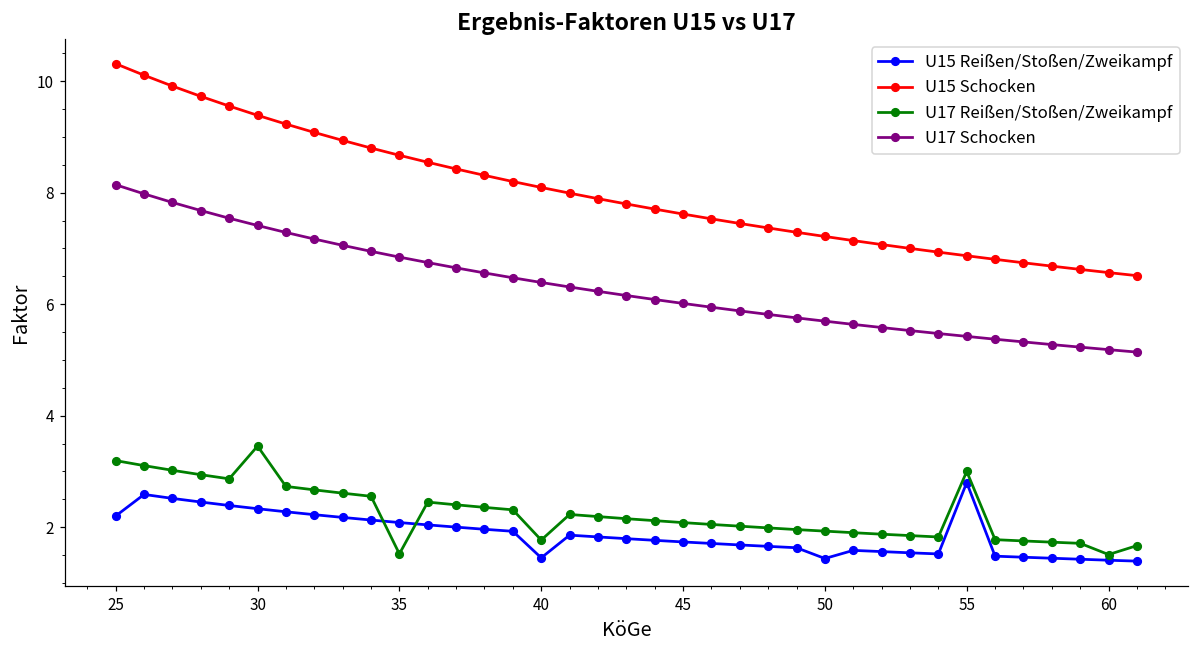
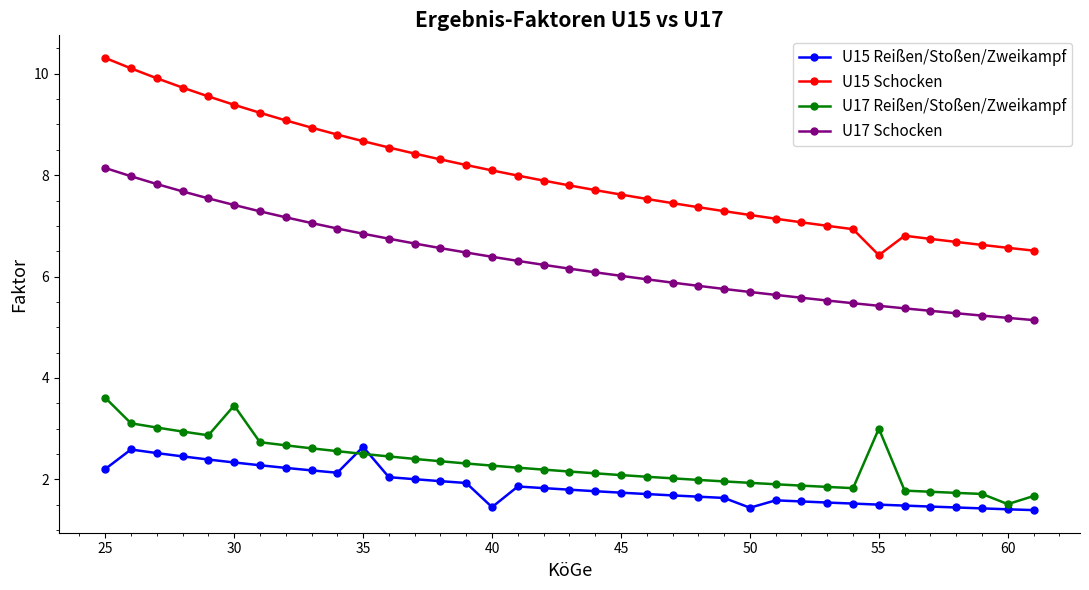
  {
    "U15 Reißen/Stoßen/Zweikampf": {
      "25": 2.2,
      "30": 2.3,
-     "35": 2.1,
+     "35": 2.6,
      "40": 1.5,
      "45": 1.7,
      "50": 1.4,
-     "55": 2.8,
+     "55": 1.5,
      "60": 1.4
    },
    "U15 Schocken": {
      "25": 10.3,
      "30": 9.4,
      "35": 8.7,
      "40": 8.1,
      "45": 7.6,
      "50": 7.2,
-     "55": 6.9,
+     "55": 6.4,
      "60": 6.6
    },
    "U17 Reißen/Stoßen/Zweikampf": {
-     "25": 3.2,
+     "25": 3.6,
      "30": 3.5,
-     "35": 1.5,
-     "40": 1.8,
+     "35": 2.5,
+     "40": 2.3,
      "45": 2.1,
      "50": 1.9,
      "55": 3.0,
      "60": 1.5
    },
    "U17 Schocken": {
      "25": 8.1,
      "30": 7.4,
      "35": 6.8,
      "40": 6.4,
      "45": 6.0,
      "50": 5.7,
      "55": 5.4,
      "60": 5.2
    }
  }
